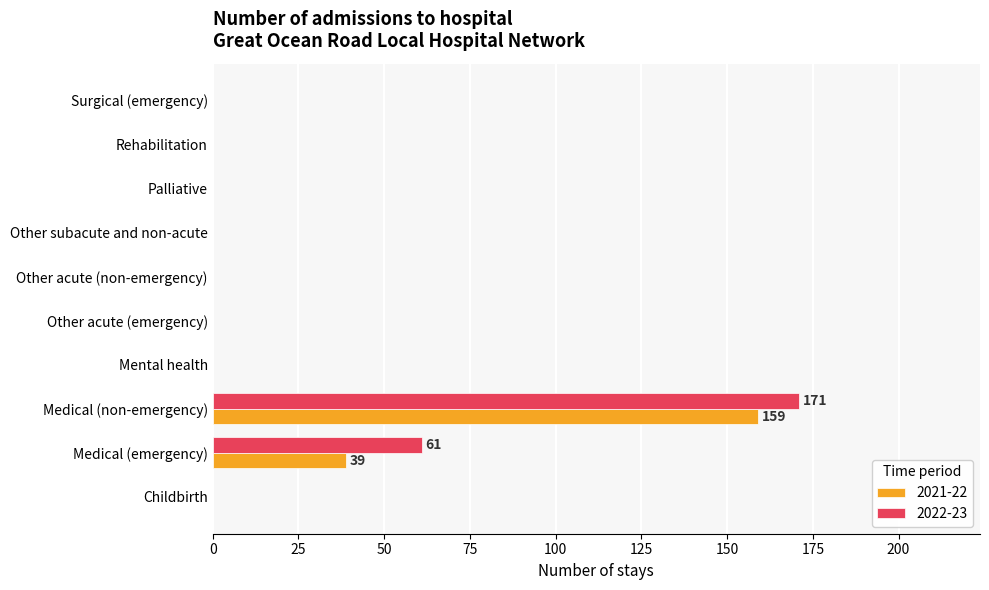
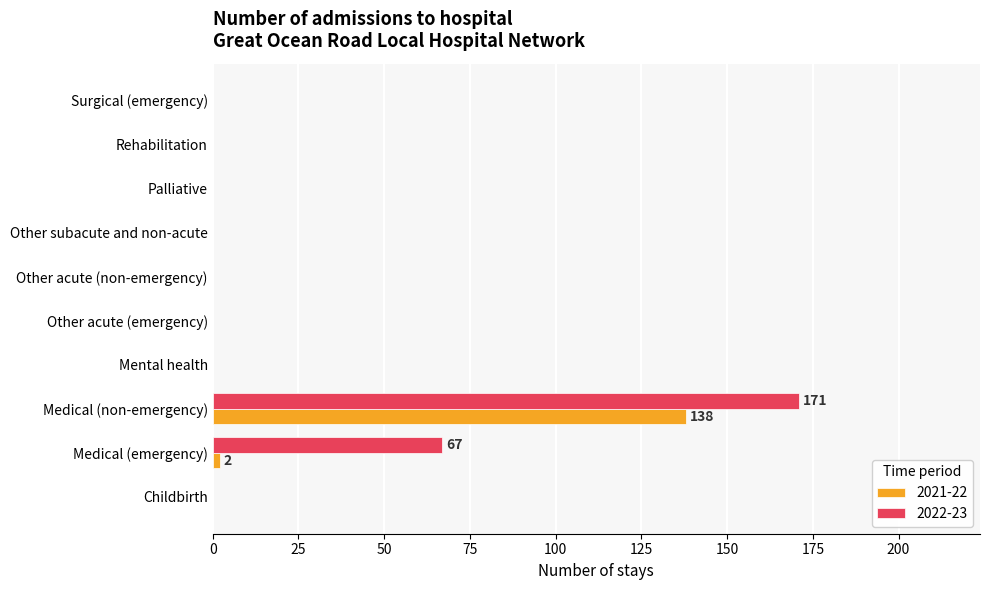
  {
    "2021-22": {
-     "Medical (non-emergency)": 159,
-     "Medical (emergency)": 39
+     "Medical (non-emergency)": 138,
+     "Medical (emergency)": 2
    },
    "2022-23": {
      "Medical (non-emergency)": 171,
-     "Medical (emergency)": 61
+     "Medical (emergency)": 67
    }
  }
